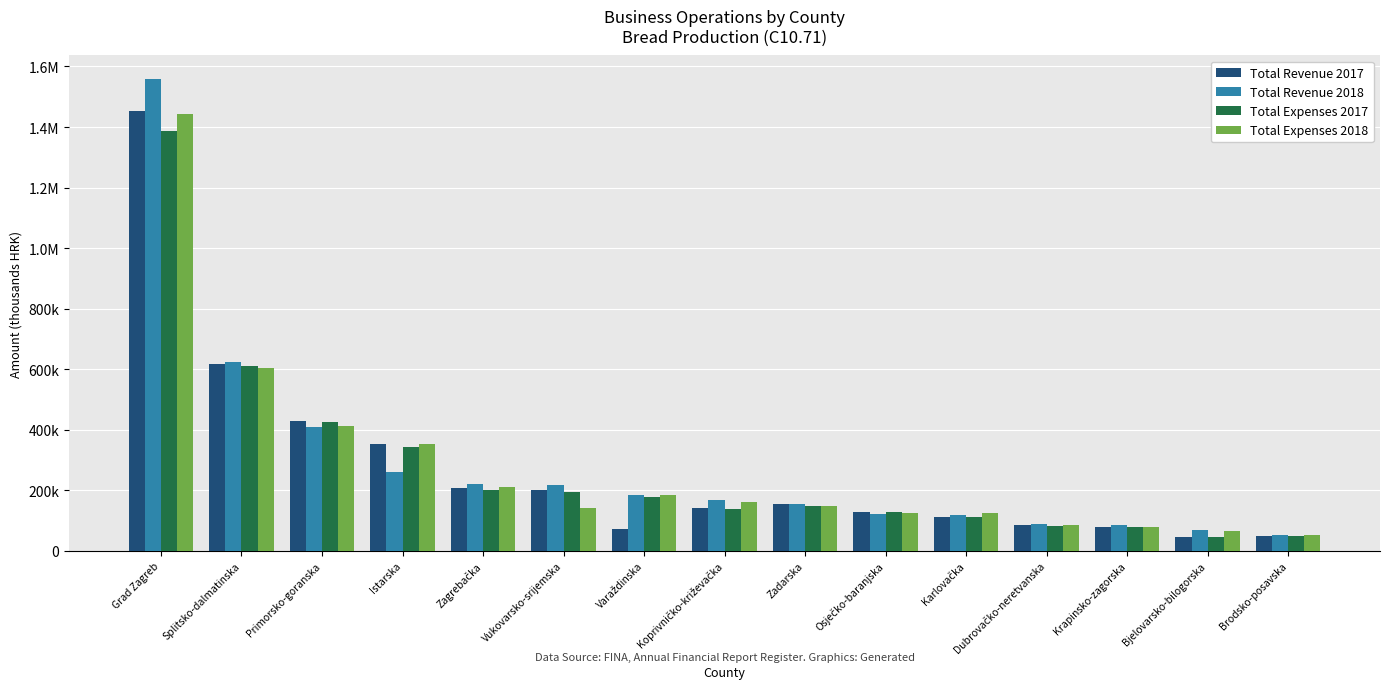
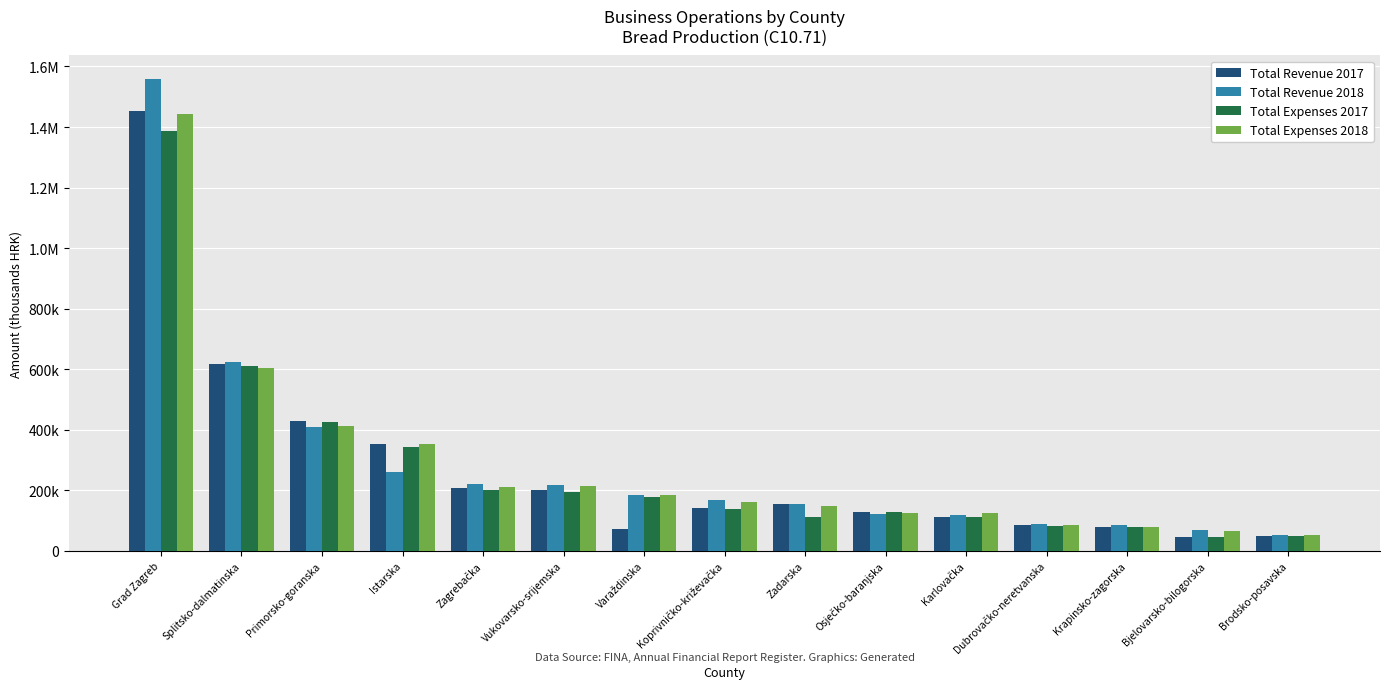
  {
    "Total Revenue 2017": {
      "Grad Zagreb": 1450000,
      "Splitsko-dalmatinska": 620000,
      "Primorsko-goranska": 430000,
      "Istarska": 350000,
      "Zagrebačka": 210000,
      "Vukovarsko-srijemska": 200000,
      "Varaždinska": 70000,
      "Koprivničko-križevačka": 140000,
      "Zadarska": 160000,
      "Osječko-baranjska": 130000,
      "Karlovačka": 110000,
      "Dubrovačko-neretvanska": 80000,
      "Krapinsko-zagorska": 80000,
      "Bjelovarsko-bilogorska": 50000,
      "Brodsko-posavska": 50000
    },
    "Total Revenue 2018": {
      "Grad Zagreb": 1560000,
      "Splitsko-dalmatinska": 620000,
      "Primorsko-goranska": 410000,
      "Istarska": 260000,
      "Zagrebačka": 220000,
      "Vukovarsko-srijemska": 220000,
      "Varaždinska": 190000,
      "Koprivničko-križevačka": 170000,
      "Zadarska": 150000,
      "Osječko-baranjska": 120000,
      "Karlovačka": 120000,
      "Dubrovačko-neretvanska": 90000,
      "Krapinsko-zagorska": 90000,
      "Bjelovarsko-bilogorska": 70000,
      "Brodsko-posavska": 50000
    },
    "Total Expenses 2017": {
      "Grad Zagreb": 1390000,
      "Splitsko-dalmatinska": 610000,
      "Primorsko-goranska": 430000,
      "Istarska": 340000,
      "Zagrebačka": 200000,
      "Vukovarsko-srijemska": 200000,
      "Varaždinska": 180000,
      "Koprivničko-križevačka": 140000,
-     "Zadarska": 150000,
+     "Zadarska": 110000,
      "Osječko-baranjska": 130000,
      "Karlovačka": 110000,
      "Dubrovačko-neretvanska": 80000,
      "Krapinsko-zagorska": 80000,
      "Bjelovarsko-bilogorska": 40000,
      "Brodsko-posavska": 50000
    },
    "Total Expenses 2018": {
      "Grad Zagreb": 1440000,
      "Splitsko-dalmatinska": 600000,
      "Primorsko-goranska": 410000,
      "Istarska": 350000,
      "Zagrebačka": 210000,
-     "Vukovarsko-srijemska": 140000,
+     "Vukovarsko-srijemska": 210000,
      "Varaždinska": 180000,
      "Koprivničko-križevačka": 160000,
      "Zadarska": 150000,
      "Osječko-baranjska": 130000,
      "Karlovačka": 120000,
      "Dubrovačko-neretvanska": 90000,
      "Krapinsko-zagorska": 80000,
      "Bjelovarsko-bilogorska": 70000,
      "Brodsko-posavska": 50000
    }
  }
